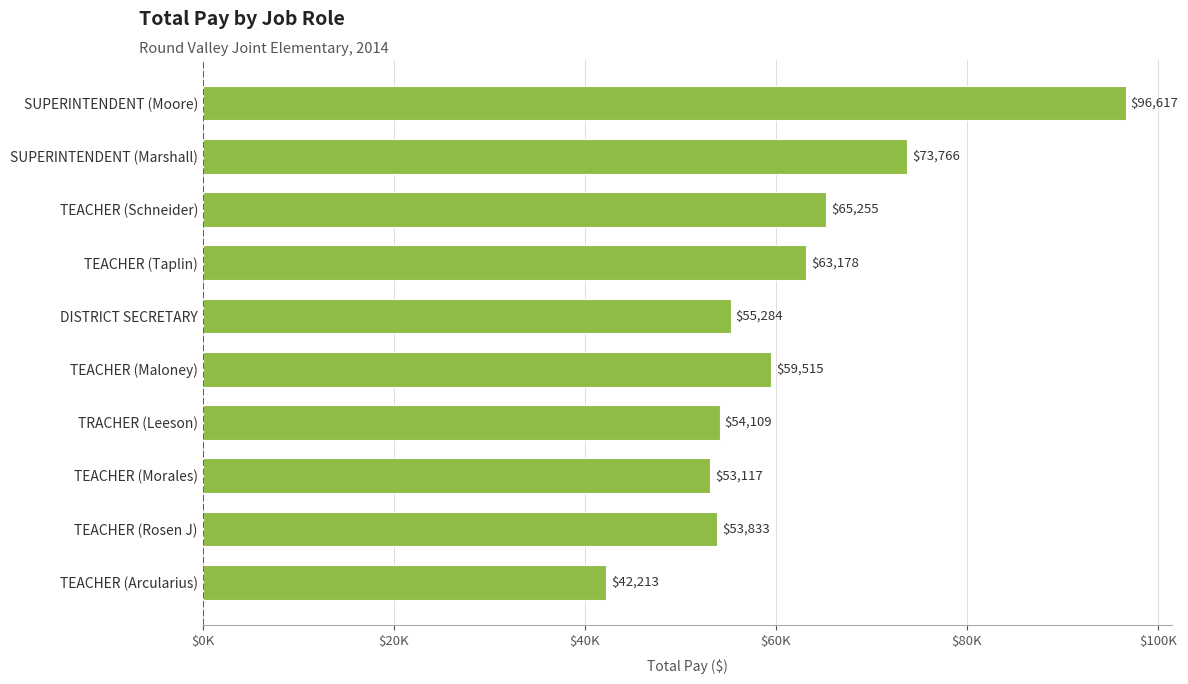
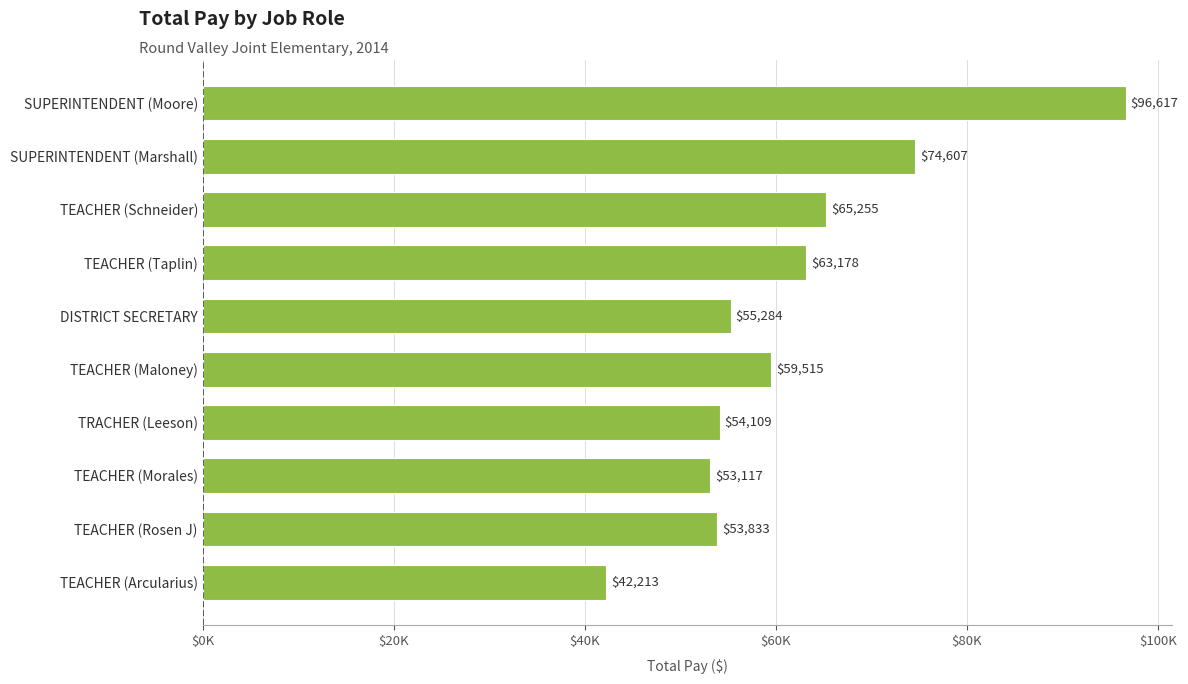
  {
    "SUPERINTENDENT (Moore)": "$96,617",
-   "SUPERINTENDENT (Marshall)": "$73,766",
+   "SUPERINTENDENT (Marshall)": "$74,607",
    "TEACHER (Schneider)": "$65,255",
    "TEACHER (Taplin)": "$63,178",
    "DISTRICT SECRETARY": "$55,284",
    "TEACHER (Maloney)": "$59,515",
    "TRACHER (Leeson)": "$54,109",
    "TEACHER (Morales)": "$53,117",
    "TEACHER (Rosen J)": "$53,833",
    "TEACHER (Arcularius)": "$42,213"
  }
